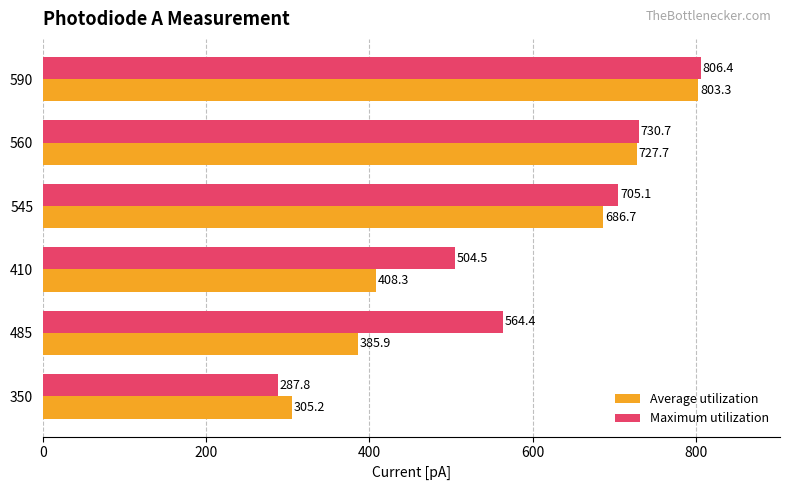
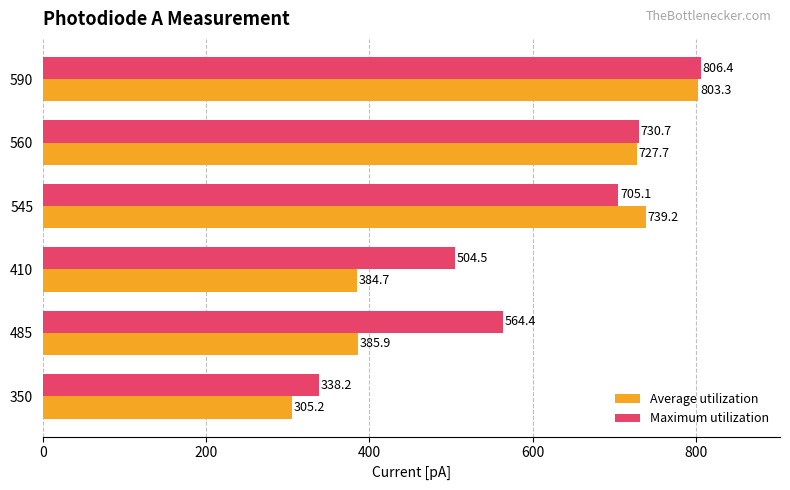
  {
    "Average utilization": {
      "590": 803.3,
      "560": 727.7,
-     "545": 686.7,
-     "410": 408.3,
+     "545": 739.2,
+     "410": 384.7,
      "485": 385.9,
      "350": 305.2
    },
    "Maximum utilization": {
      "590": 806.4,
      "560": 730.7,
      "545": 705.1,
      "410": 504.5,
      "485": 564.4,
-     "350": 287.8
+     "350": 338.2
    }
  }
